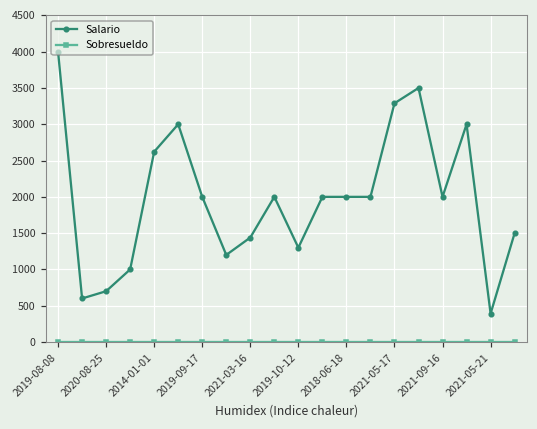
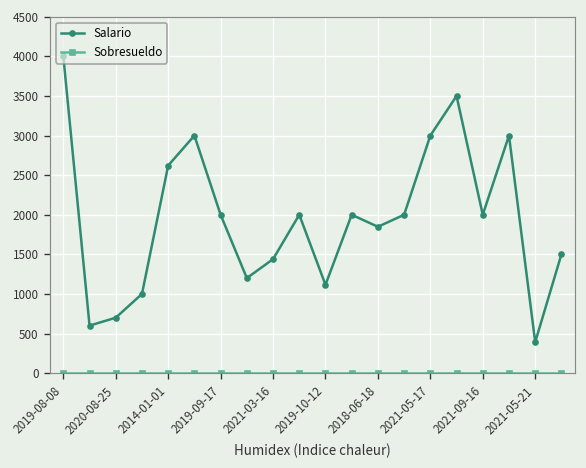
  {
    "Salario": {
      "2014-01-01": 2600,
      "2019-09-17": 2000,
      "2021-03-16": 1400,
-     "2019-10-12": 1300,
-     "2018-06-18": 2000,
-     "2021-05-17": 3300,
+     "2019-10-12": 1100,
+     "2018-06-18": 1800,
+     "2021-05-17": 3000,
      "2021-09-16": 2000,
      "2021-05-21": 400
    },
    "Sobresueldo": {
      "2019-08-08": 0,
      "2014-01-01": 0,
      "2019-09-17": 0,
      "2021-03-16": 0,
      "2019-10-12": 0,
      "2018-06-18": 0,
      "2021-05-17": 0,
      "2021-09-16": 0,
      "2021-05-21": 0
    }
  }
